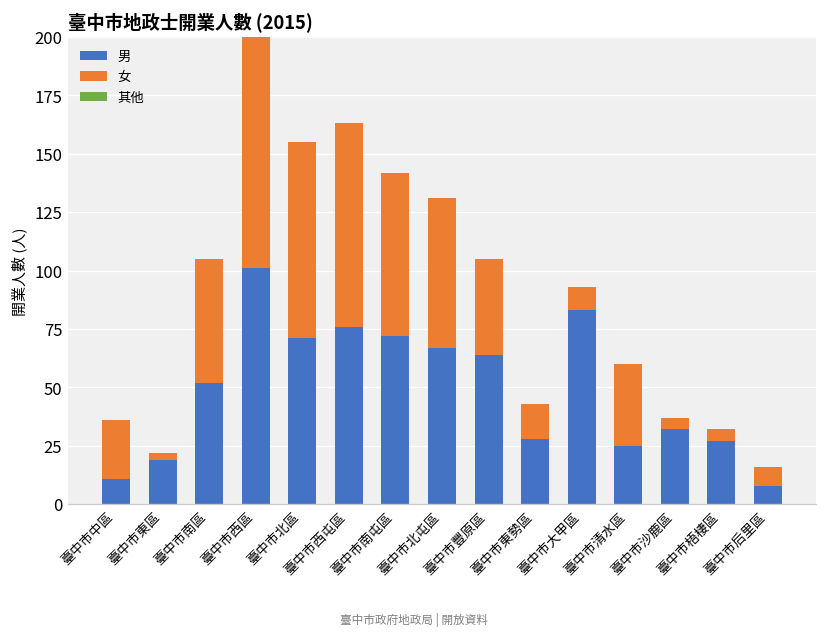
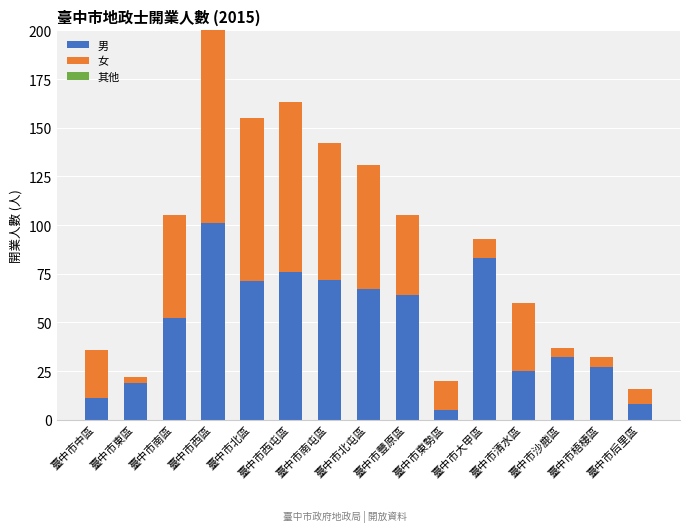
  {
    "男": {
      "臺中市中區": 11,
      "臺中市東區": 19,
      "臺中市南區": 52,
      "臺中市西區": 101,
      "臺中市北區": 71,
      "臺中市西屯區": 76,
      "臺中市南屯區": 72,
      "臺中市北屯區": 67,
      "臺中市豐原區": 64,
-     "臺中市東勢區": 28,
+     "臺中市東勢區": 5,
      "臺中市大甲區": 83,
      "臺中市清水區": 25,
      "臺中市沙鹿區": 32,
      "臺中市梧棲區": 27,
      "臺中市后里區": 8
    }
  }
